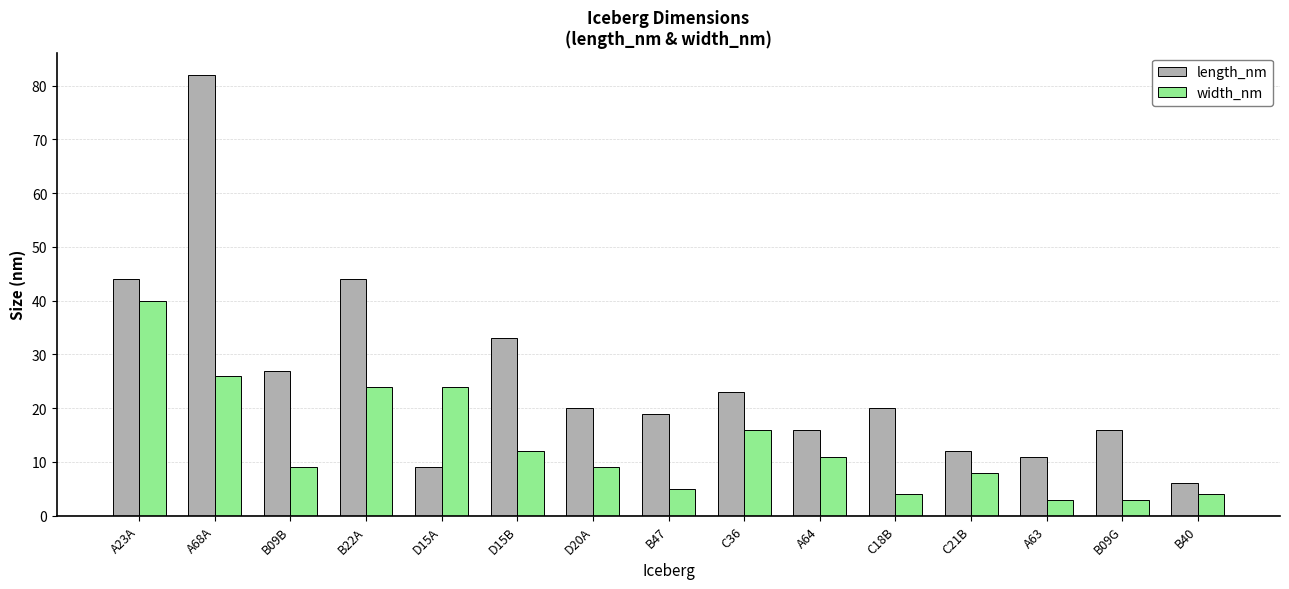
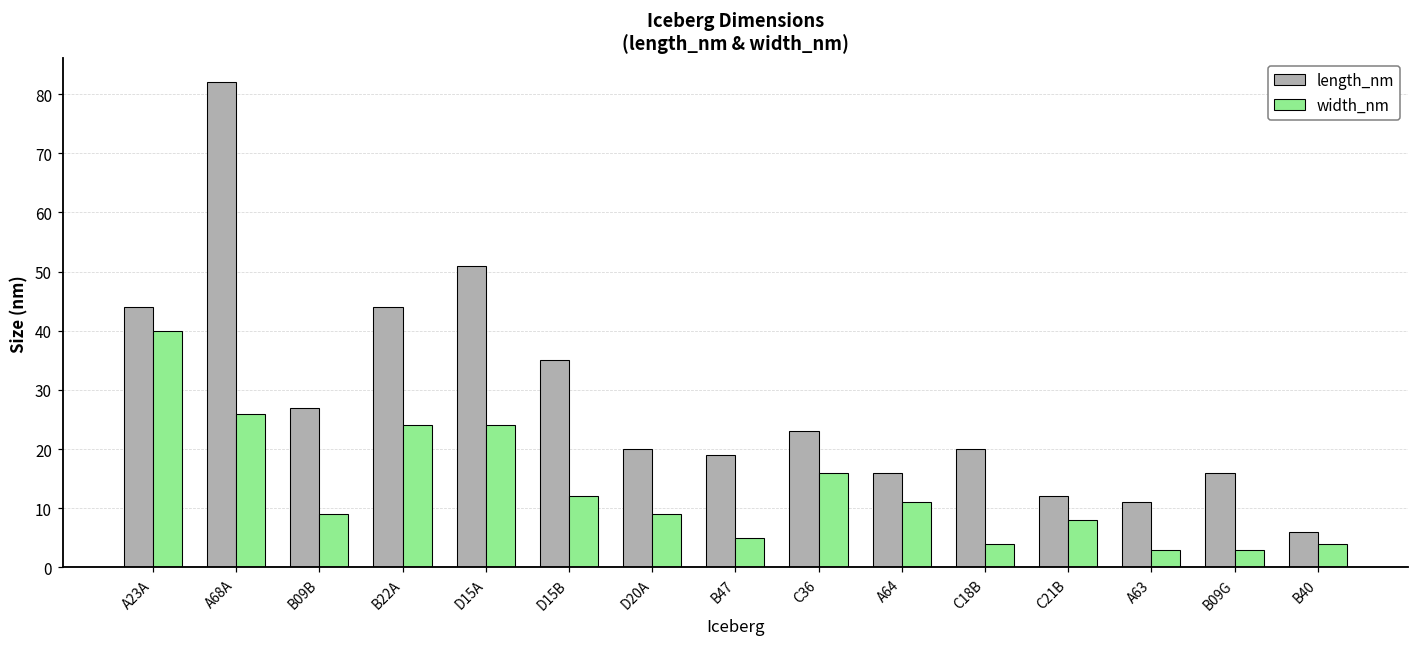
  {
    "length_nm": {
      "A23A": 44,
      "A68A": 82,
      "B09B": 27,
      "B22A": 44,
-     "D15A": 9,
-     "D15B": 33,
+     "D15A": 51,
+     "D15B": 35,
      "D20A": 20,
      "B47": 19,
      "C36": 23,
      "A64": 16,
      "C18B": 20,
      "C21B": 12,
      "A63": 11,
      "B09G": 16,
      "B40": 6
    },
    "width_nm": {
      "A23A": 40,
      "A68A": 26,
      "B09B": 9,
      "B22A": 24,
      "D15A": 24,
      "D15B": 12,
      "D20A": 9,
      "B47": 5,
      "C36": 16,
      "A64": 11,
      "C18B": 4,
      "C21B": 8,
      "A63": 3,
      "B09G": 3,
      "B40": 4
    }
  }
